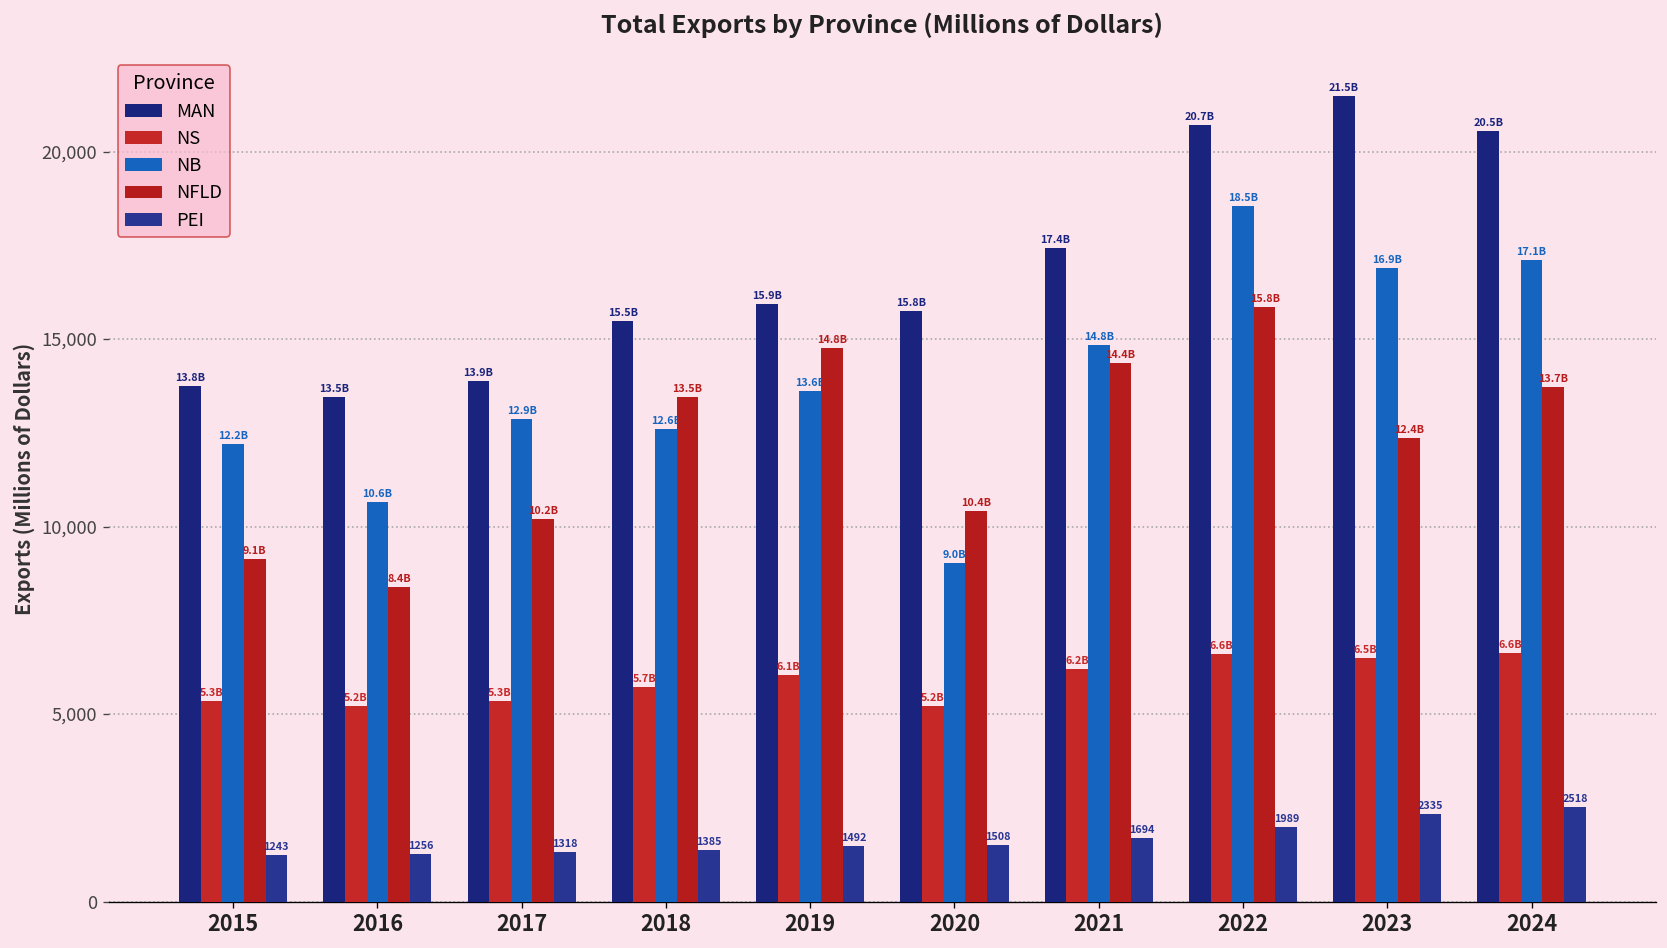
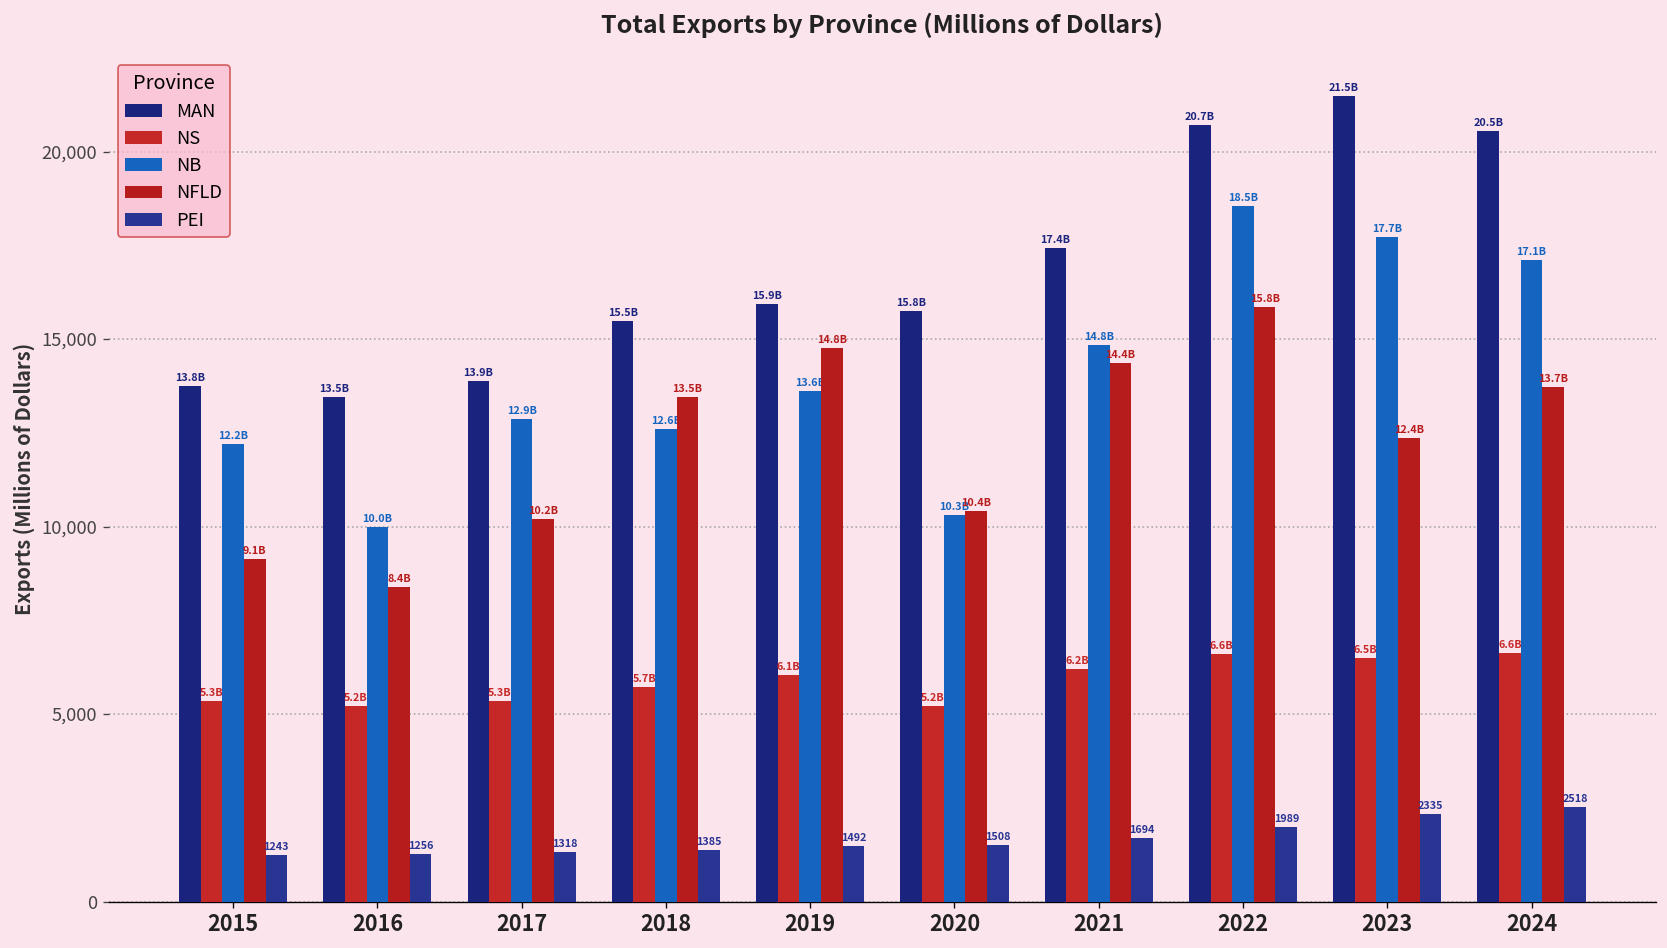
  {
    "NB": {
      "2015": "12.2B",
-     "2016": "10.6B",
+     "2016": "10.0B",
      "2017": "12.9B",
      "2018": "12.6B",
      "2019": "13.6B",
-     "2020": "9.0B",
+     "2020": "10.3B",
      "2021": "14.8B",
      "2022": "18.5B",
-     "2023": "16.9B",
+     "2023": "17.7B",
      "2024": "17.1B"
    }
  }
